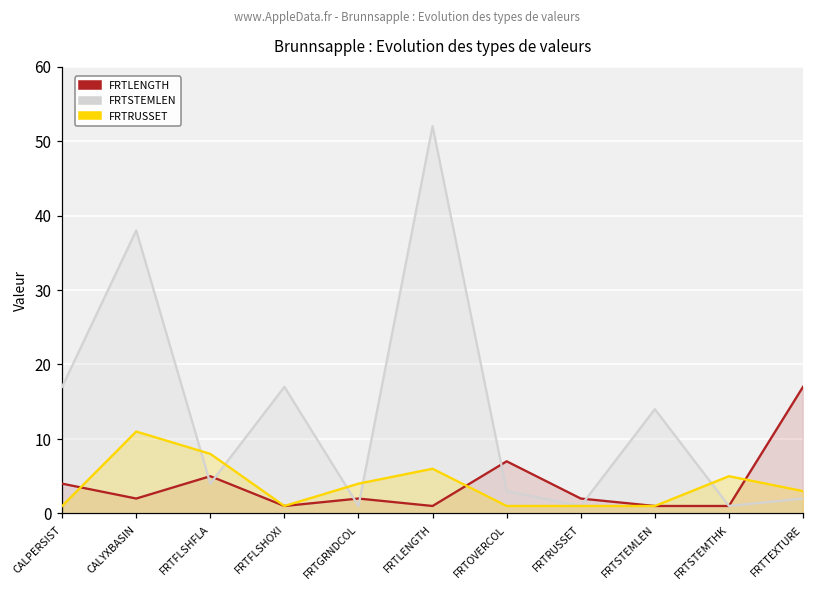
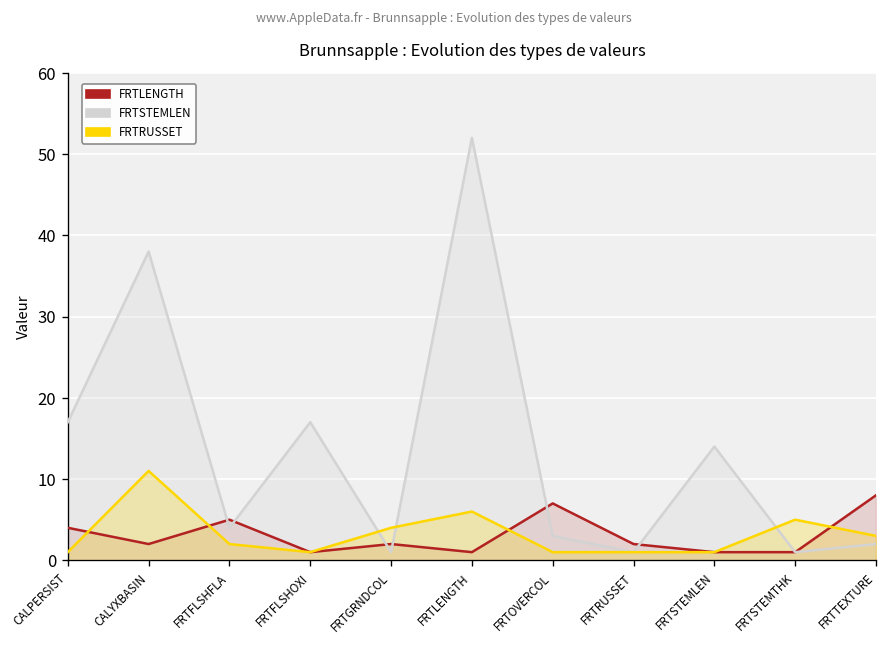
  {
    "FRTLENGTH": {
      "CALPERSIST": 4,
      "CALYXBASIN": 2,
      "FRTFLSHFLA": 5,
      "FRTGRNDCOL": 2,
      "FRTLENGTH": 1,
      "FRTOVERCOL": 7,
      "FRTRUSSET": 2,
-     "FRTTEXTURE": 17
+     "FRTTEXTURE": 8
    },
    "FRTSTEMLEN": {
      "CALPERSIST": 17,
      "CALYXBASIN": 38,
      "FRTFLSHFLA": 4,
      "FRTFLSHOXI": 17,
      "FRTGRNDCOL": 1,
      "FRTLENGTH": 52,
      "FRTOVERCOL": 3,
      "FRTSTEMLEN": 14,
      "FRTTEXTURE": 2
    },
    "FRTRUSSET": {
      "CALPERSIST": 1,
      "CALYXBASIN": 11,
-     "FRTFLSHFLA": 8,
+     "FRTFLSHFLA": 2,
      "FRTGRNDCOL": 4,
      "FRTLENGTH": 6,
      "FRTOVERCOL": 1,
      "FRTSTEMTHK": 5,
      "FRTTEXTURE": 3
    }
  }
